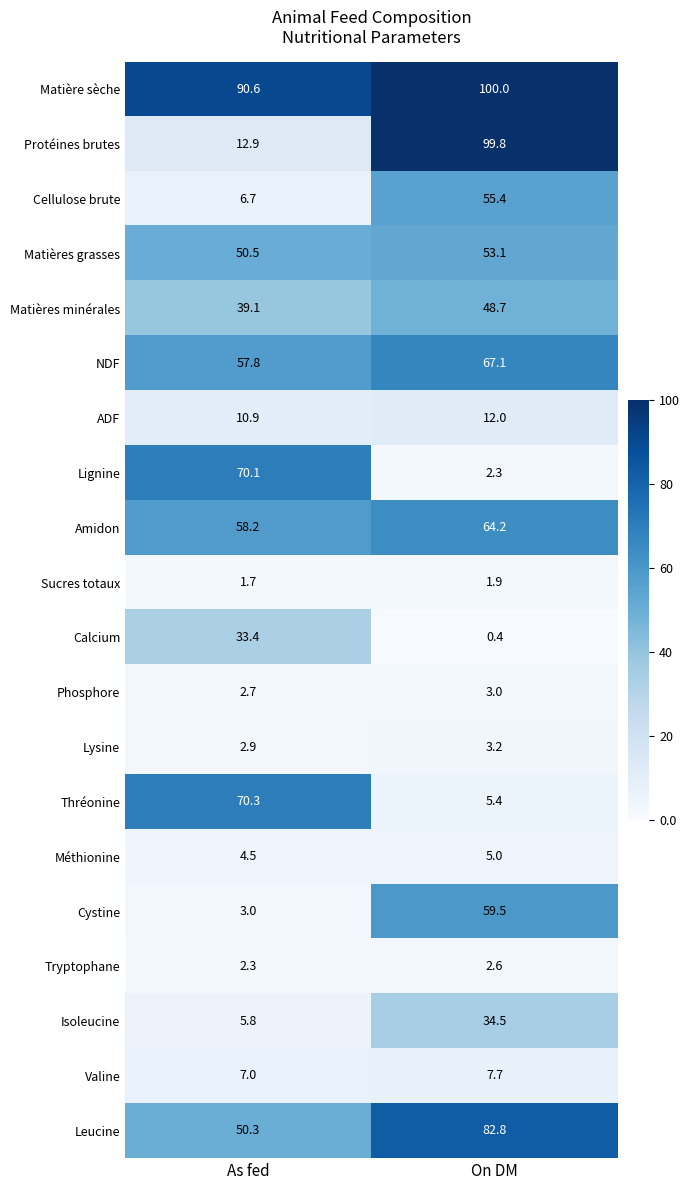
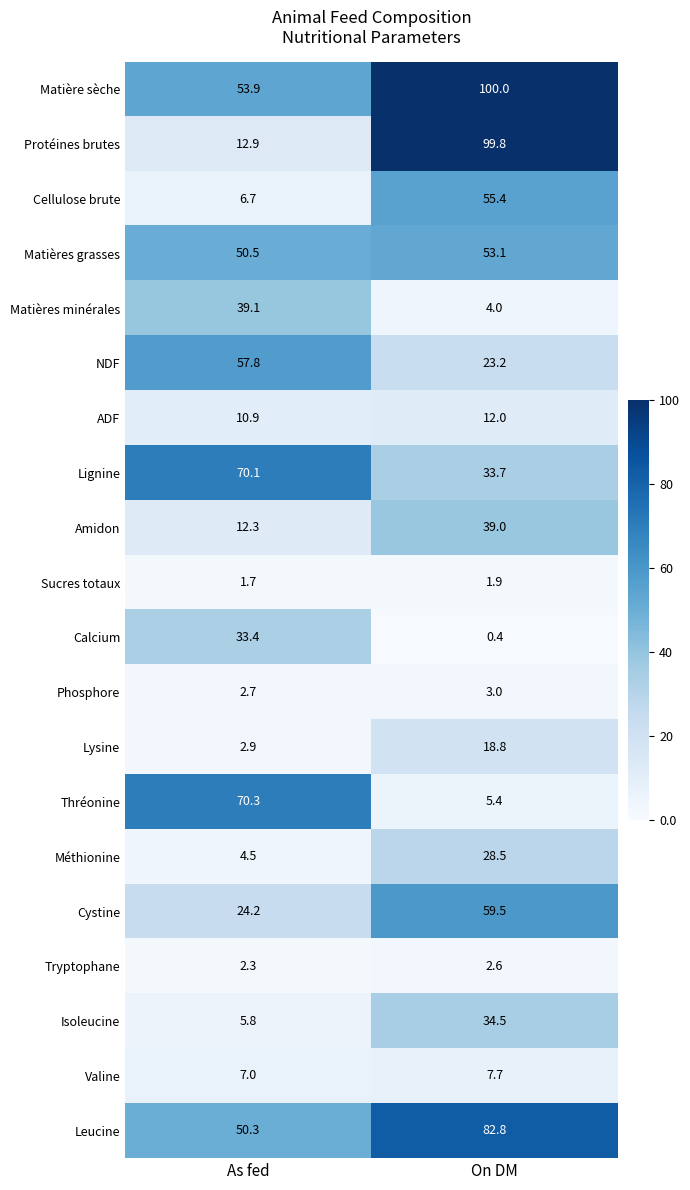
  {
    "Matière sèche": {
-     "As fed": 90.6,
+     "As fed": 53.9,
      "On DM": 100.0
    },
    "Protéines brutes": {
      "As fed": 12.9,
      "On DM": 99.8
    },
    "Cellulose brute": {
      "As fed": 6.7,
      "On DM": 55.4
    },
    "Matières grasses": {
      "As fed": 50.5,
      "On DM": 53.1
    },
    "Matières minérales": {
      "As fed": 39.1,
-     "On DM": 48.7
+     "On DM": 4.0
    },
    "NDF": {
      "As fed": 57.8,
-     "On DM": 67.1
+     "On DM": 23.2
    },
    "ADF": {
      "As fed": 10.9,
      "On DM": 12.0
    },
    "Lignine": {
      "As fed": 70.1,
-     "On DM": 2.3
+     "On DM": 33.7
    },
    "Amidon": {
-     "As fed": 58.2,
-     "On DM": 64.2
+     "As fed": 12.3,
+     "On DM": 39.0
    },
    "Sucres totaux": {
      "As fed": 1.7,
      "On DM": 1.9
    },
    "Calcium": {
      "As fed": 33.4,
      "On DM": 0.4
    },
    "Phosphore": {
      "As fed": 2.7,
      "On DM": 3.0
    },
    "Lysine": {
      "As fed": 2.9,
-     "On DM": 3.2
+     "On DM": 18.8
    },
    "Thréonine": {
      "As fed": 70.3,
      "On DM": 5.4
    },
    "Méthionine": {
      "As fed": 4.5,
-     "On DM": 5.0
+     "On DM": 28.5
    },
    "Cystine": {
-     "As fed": 3.0,
+     "As fed": 24.2,
      "On DM": 59.5
    },
    "Tryptophane": {
      "As fed": 2.3,
      "On DM": 2.6
    },
    "Isoleucine": {
      "As fed": 5.8,
      "On DM": 34.5
    },
    "Valine": {
      "As fed": 7.0,
      "On DM": 7.7
    },
    "Leucine": {
      "As fed": 50.3,
      "On DM": 82.8
    }
  }
